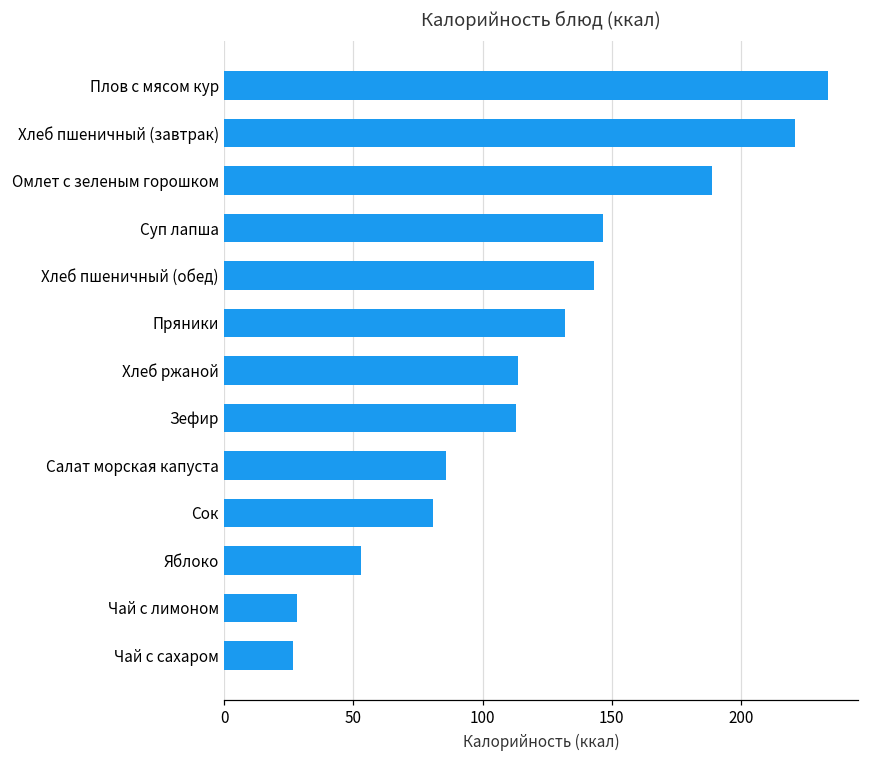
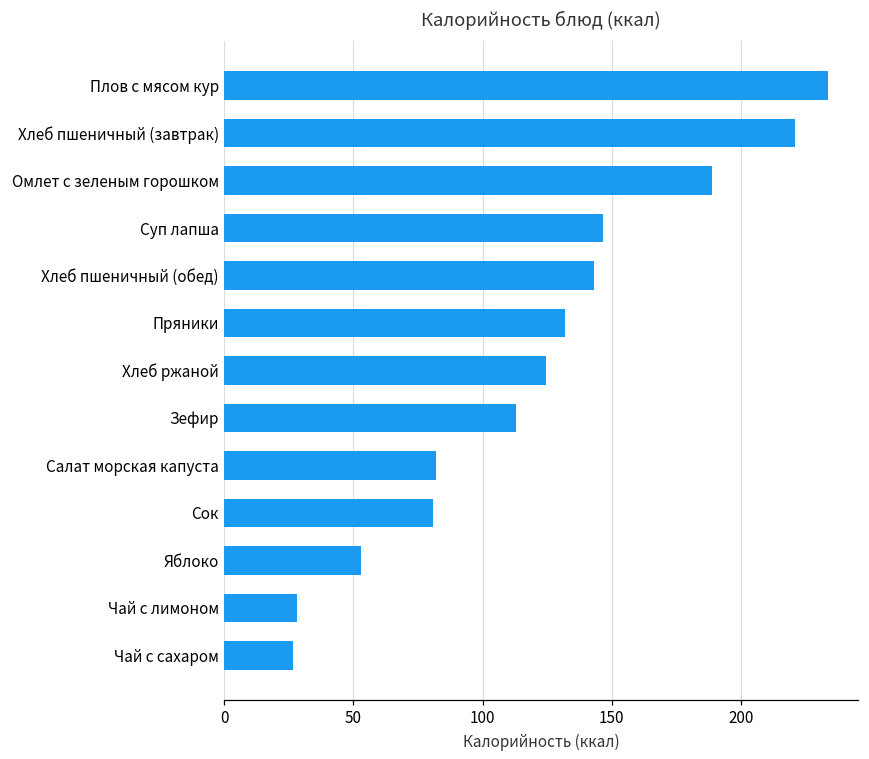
  {
    "Плов с мясом кур": 234,
    "Хлеб пшеничный (завтрак)": 221,
    "Омлет с зеленым горошком": 189,
    "Суп лапша": 147,
    "Хлеб пшеничный (обед)": 143,
    "Пряники": 132,
-   "Хлеб ржаной": 114,
+   "Хлеб ржаной": 125,
    "Зефир": 113,
-   "Салат морская капуста": 86,
+   "Салат морская капуста": 82,
    "Сок": 81,
    "Яблоко": 53,
    "Чай с лимоном": 28,
    "Чай с сахаром": 27
  }
